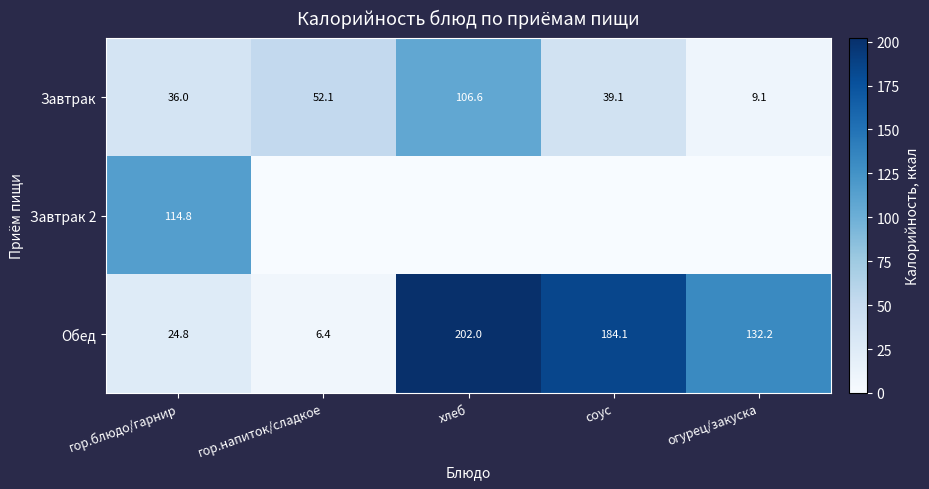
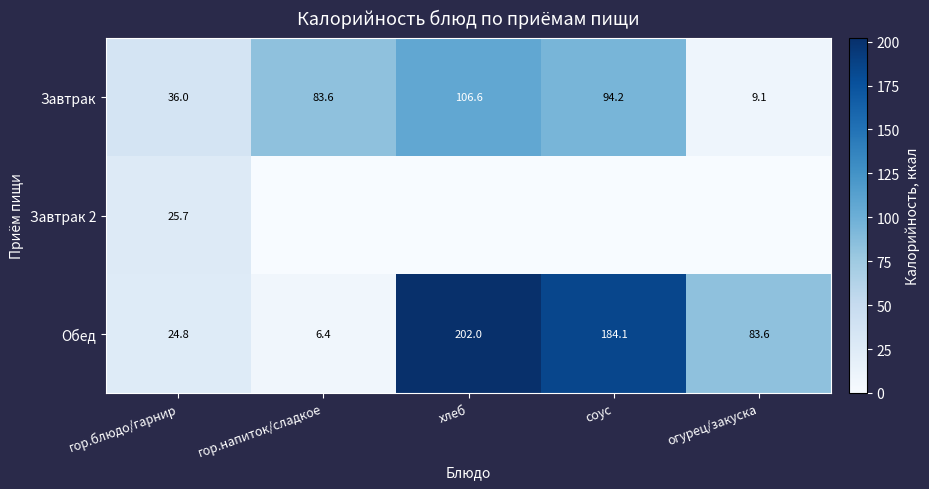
  {
    "Завтрак": {
      "гор.блюдо/гарнир": 36.0,
-     "гор.напиток/сладкое": 52.1,
+     "гор.напиток/сладкое": 83.6,
      "хлеб": 106.6,
-     "соус": 39.1,
+     "соус": 94.2,
      "огурец/закуска": 9.1
    },
    "Завтрак 2": {
-     "гор.блюдо/гарнир": 114.8
+     "гор.блюдо/гарнир": 25.7
    },
    "Обед": {
      "гор.блюдо/гарнир": 24.8,
      "гор.напиток/сладкое": 6.4,
      "хлеб": 202.0,
      "соус": 184.1,
-     "огурец/закуска": 132.2
+     "огурец/закуска": 83.6
    }
  }
